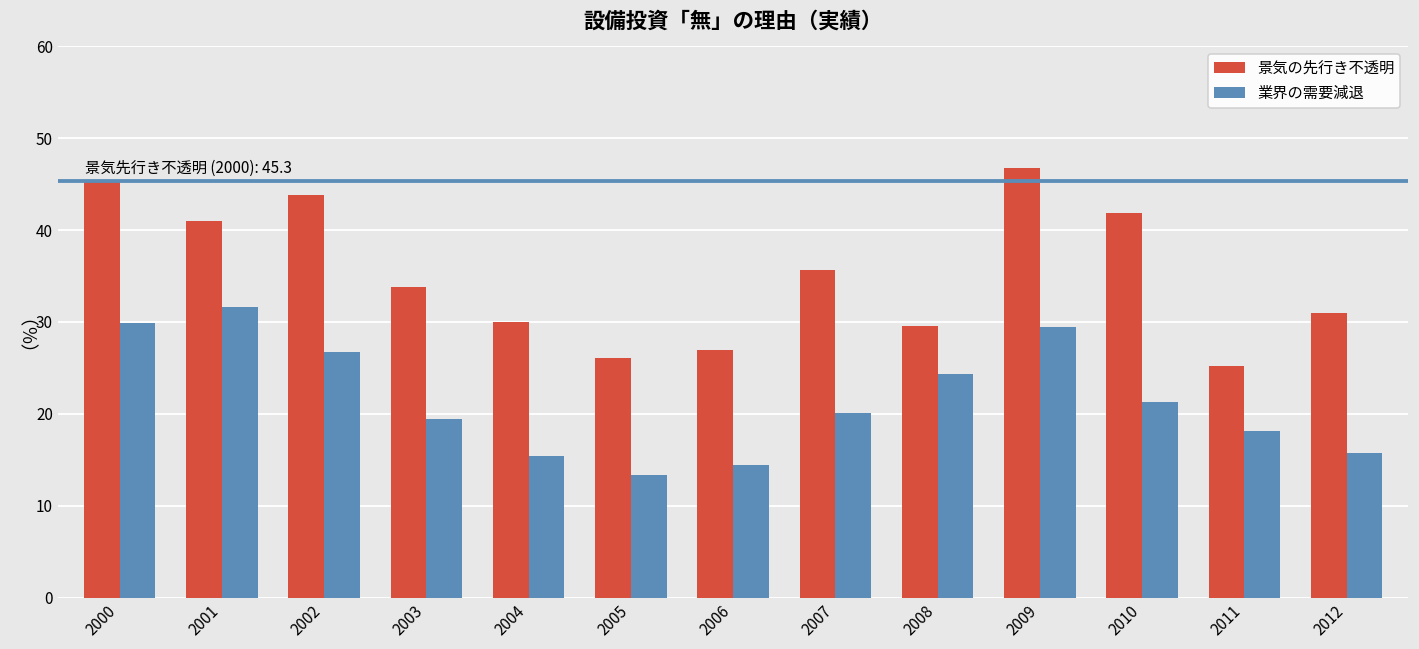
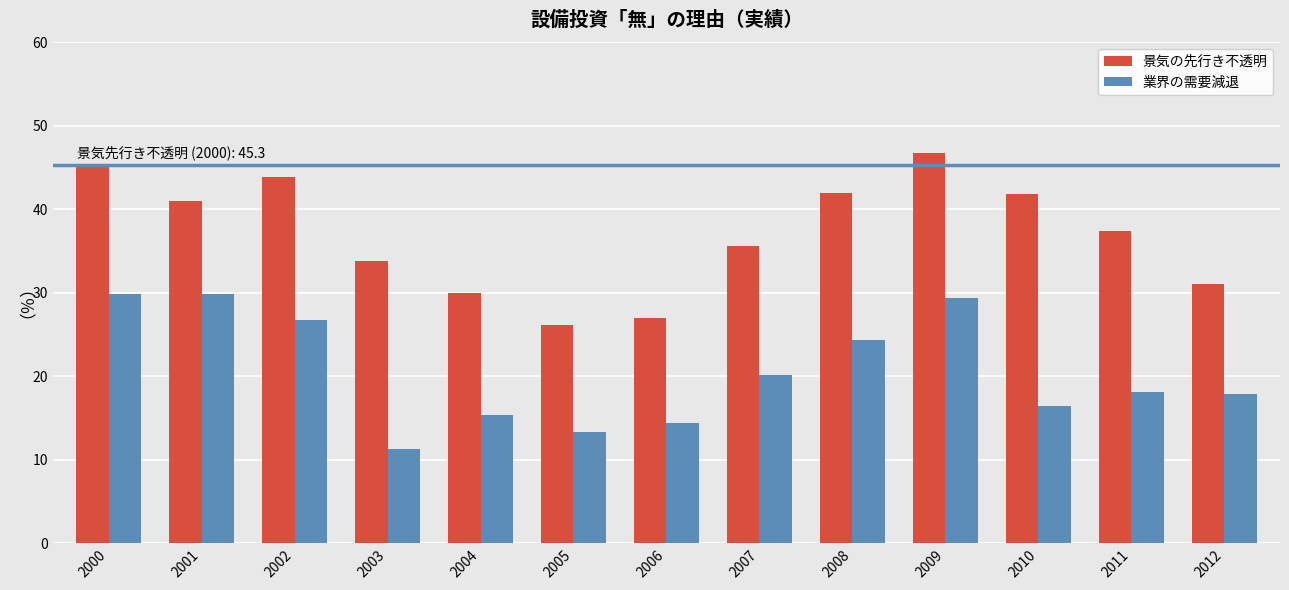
  {
    "景気の先行き不透明": {
      "2001": 41,
      "2002": 44,
      "2003": 34,
      "2004": 30,
      "2005": 26,
      "2006": 27,
      "2007": 36,
-     "2008": 30,
+     "2008": 42,
      "2009": 47,
      "2010": 42,
-     "2011": 25,
+     "2011": 37,
      "2012": 31
    },
    "業界の需要減退": {
      "2000": 30,
-     "2001": 32,
+     "2001": 30,
      "2002": 27,
-     "2003": 19,
+     "2003": 11,
      "2004": 15,
      "2005": 13,
      "2006": 14,
      "2007": 20,
      "2008": 24,
      "2009": 29,
-     "2010": 21,
+     "2010": 16,
      "2011": 18,
-     "2012": 16
+     "2012": 18
    }
  }
